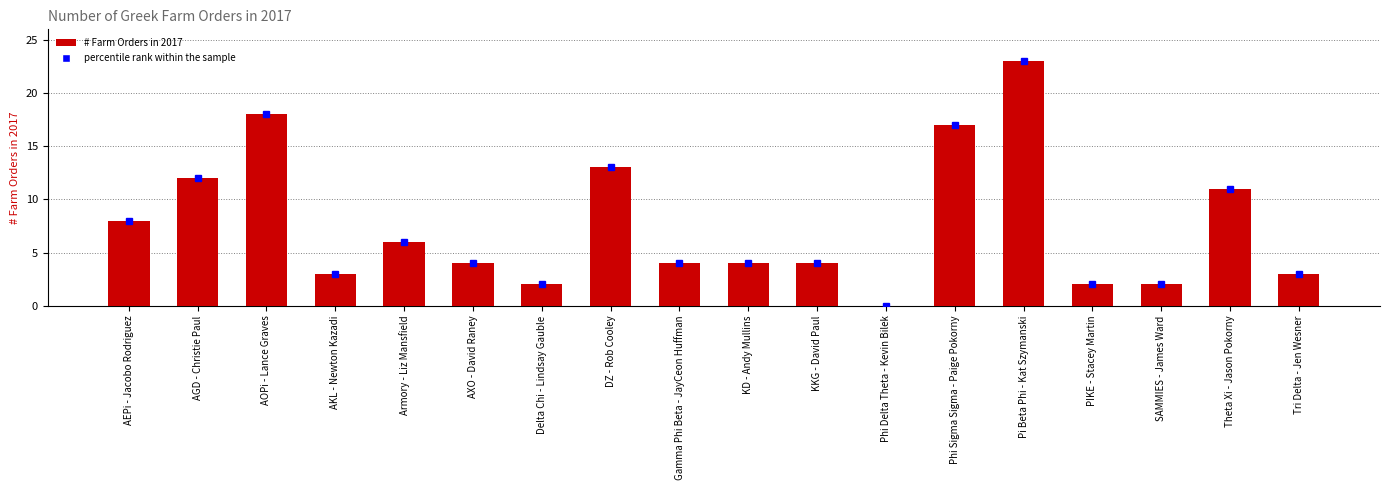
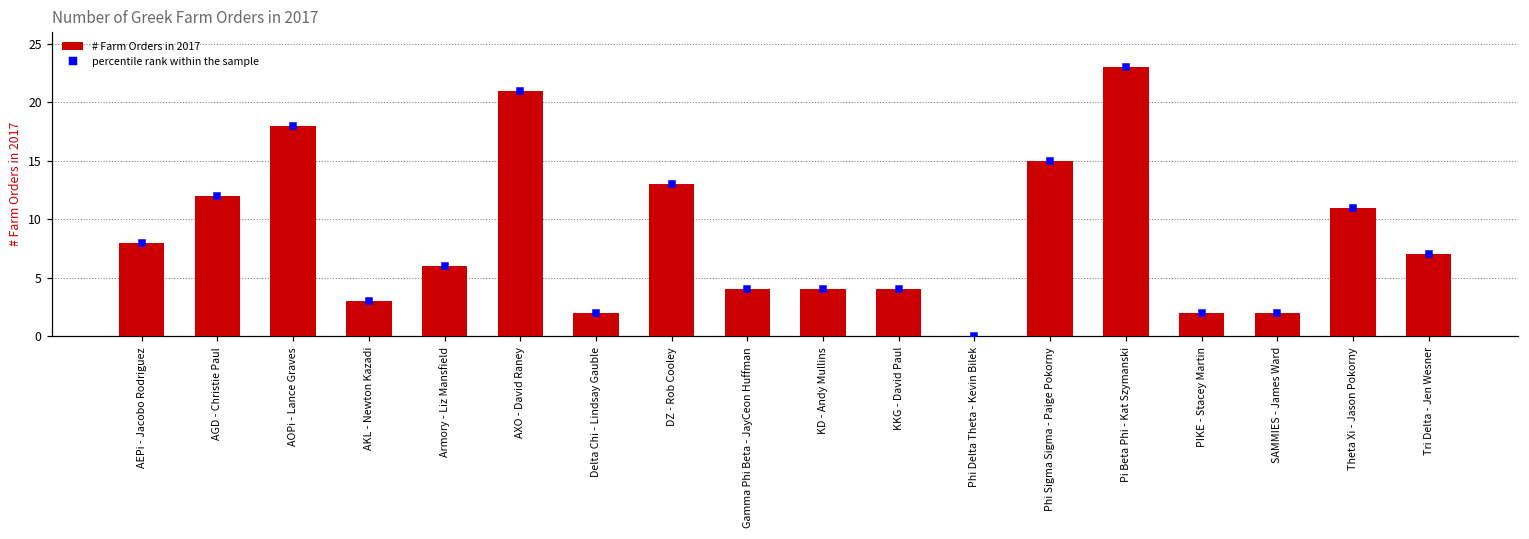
  {
    "# Farm Orders in 2017": {
      "AEPi - Jacobo Rodriguez": 8,
      "AGD - Christie Paul": 12,
      "AOPi - Lance Graves": 18,
      "AKL - Newton Kazadi": 3,
      "Armory - Liz Mansfield": 6,
-     "AXO - David Raney": 4,
+     "AXO - David Raney": 21,
      "Delta Chi - Lindsay Gauble": 2,
      "DZ - Rob Cooley": 13,
      "Gamma Phi Beta - JayCeon Huffman": 4,
      "KD - Andy Mullins": 4,
      "KKG - David Paul": 4,
      "Phi Delta Theta - Kevin Bilek": 0,
-     "Phi Sigma Sigma - Paige Pokorny": 17,
+     "Phi Sigma Sigma - Paige Pokorny": 15,
      "Pi Beta Phi - Kat Szymanski": 23,
      "PIKE - Stacey Martin": 2,
      "SAMMIES - James Ward": 2,
      "Theta Xi - Jason Pokorny": 11,
-     "Tri Delta - Jen Wesner": 3
+     "Tri Delta - Jen Wesner": 7
    }
  }
